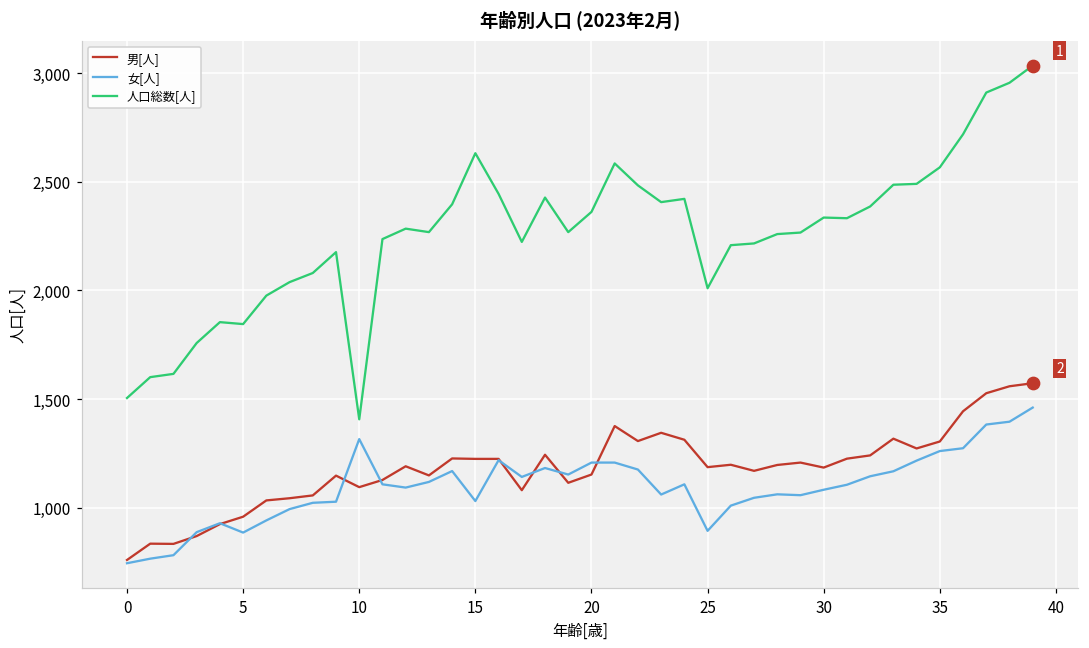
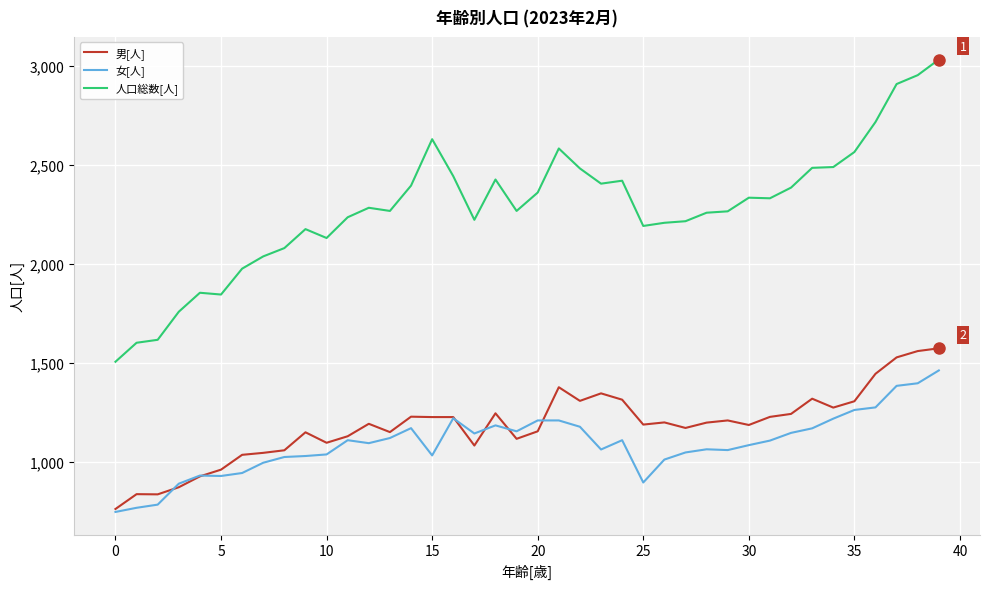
  {
    "女[人]": {
      "0": "750",
-     "5": "890",
-     "10": "1,320",
+     "5": "930",
+     "10": "1,040",
      "15": "1,030",
      "20": "1,210",
      "25": "890",
      "30": "1,080",
      "35": "1,260"
    },
    "人口総数[人]": {
      "0": "1,510",
      "5": "1,850",
-     "10": "1,410",
+     "10": "2,130",
      "15": "2,630",
      "20": "2,360",
-     "25": "2,010",
+     "25": "2,190",
      "30": "2,340",
      "35": "2,570"
    }
  }
